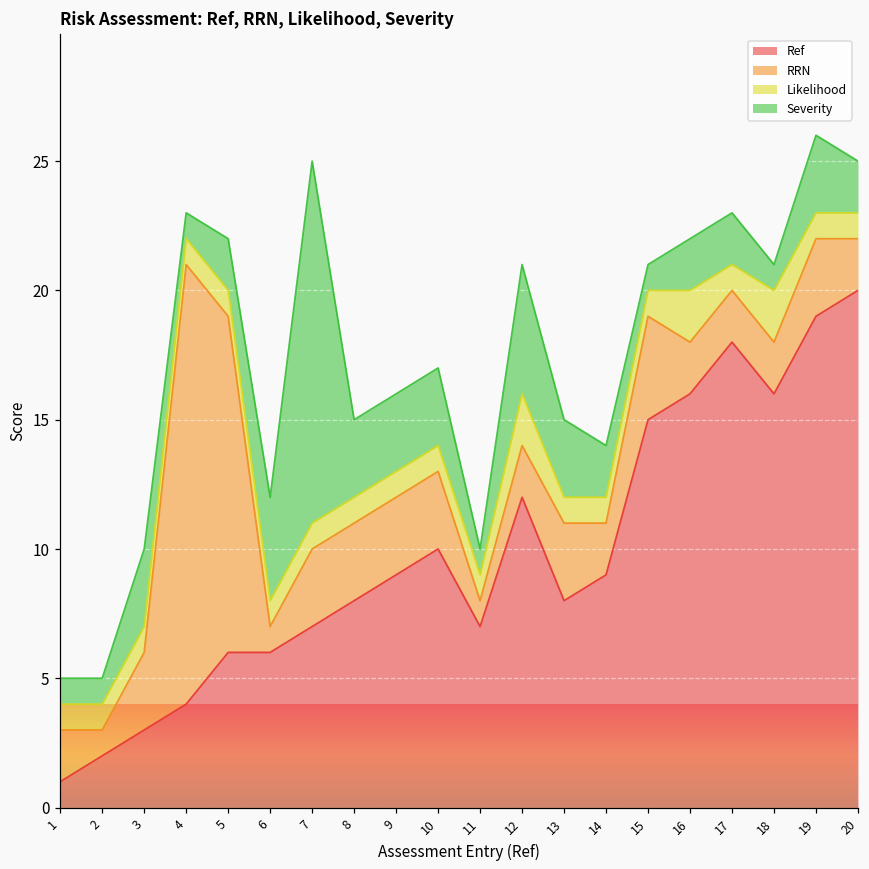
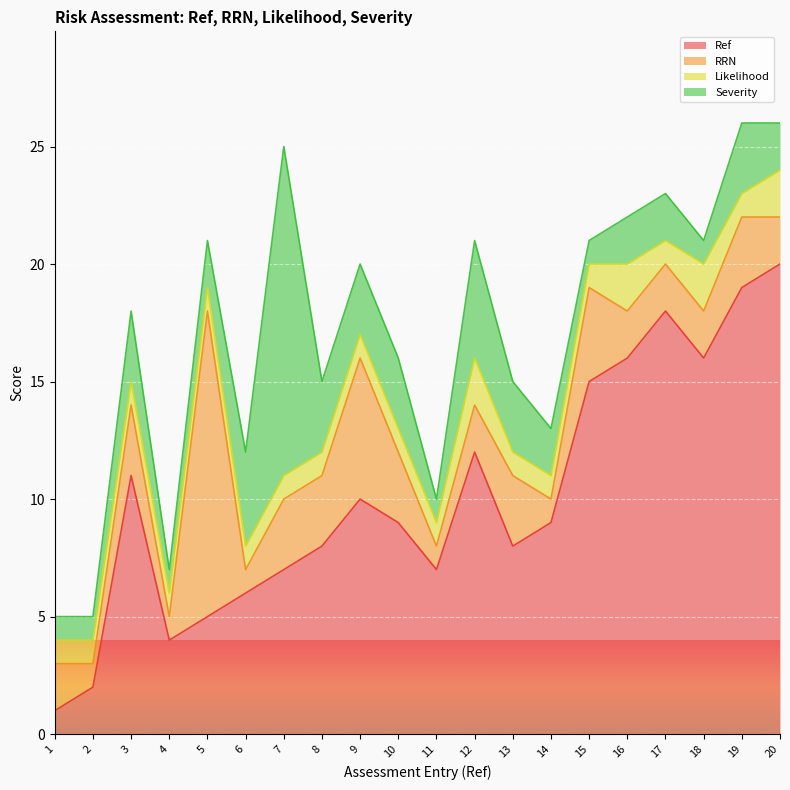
  {
    "Ref": {
      "1": 1,
      "2": 2,
-     "3": 3,
+     "3": 11,
      "4": 4,
-     "5": 6,
+     "5": 5,
      "6": 6,
      "7": 7,
      "8": 8,
-     "9": 9,
-     "10": 10,
+     "9": 10,
+     "10": 9,
      "11": 7,
      "12": 12,
      "13": 8,
      "14": 9,
      "15": 15,
      "16": 16,
      "17": 18,
      "18": 16,
      "19": 19,
      "20": 20
    },
    "RRN": {
      "1": 2,
      "2": 1,
      "3": 3,
-     "4": 17,
+     "4": 1,
      "5": 13,
      "6": 1,
      "7": 3,
      "8": 3,
-     "9": 3,
+     "9": 6,
      "10": 3,
      "11": 1,
      "12": 2,
      "13": 3,
-     "14": 2,
+     "14": 1,
      "15": 4,
      "16": 2,
      "17": 2,
      "18": 2,
      "19": 3,
      "20": 2
    },
    "Likelihood": {
      "1": 1,
      "2": 1,
      "3": 1,
      "4": 1,
      "5": 1,
      "6": 1,
      "7": 1,
      "8": 1,
      "9": 1,
      "10": 1,
      "11": 1,
      "12": 2,
      "13": 1,
      "14": 1,
      "15": 1,
      "16": 2,
      "17": 1,
      "18": 2,
      "19": 1,
-     "20": 1
+     "20": 2
    },
    "Severity": {
      "1": 1,
      "2": 1,
      "3": 3,
      "4": 1,
      "5": 2,
      "6": 4,
      "7": 14,
      "8": 3,
      "9": 3,
      "10": 3,
      "11": 1,
      "12": 5,
      "13": 3,
      "14": 2,
      "15": 1,
      "16": 2,
      "17": 2,
      "18": 1,
      "19": 3,
      "20": 2
    }
  }
